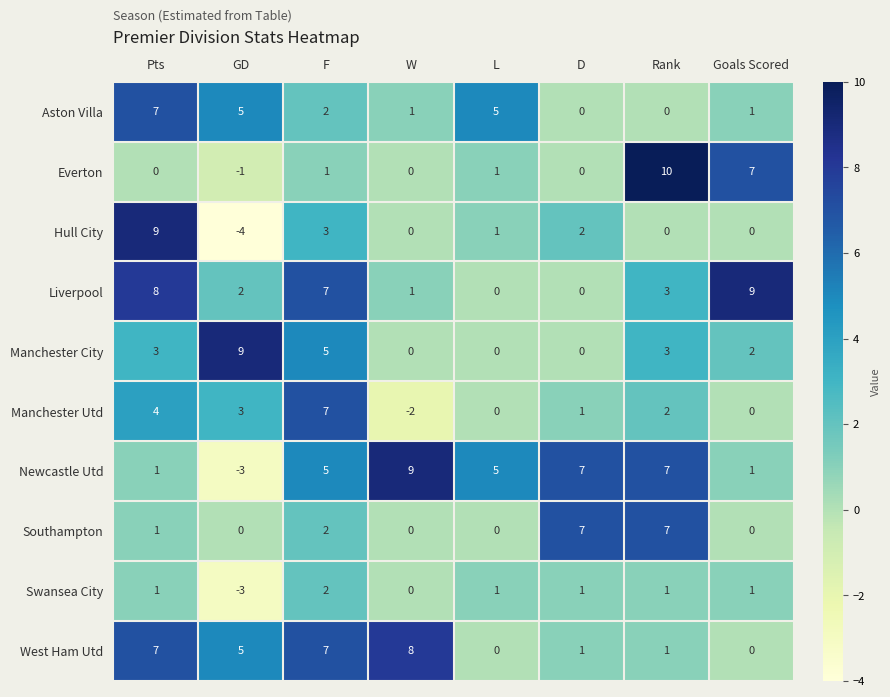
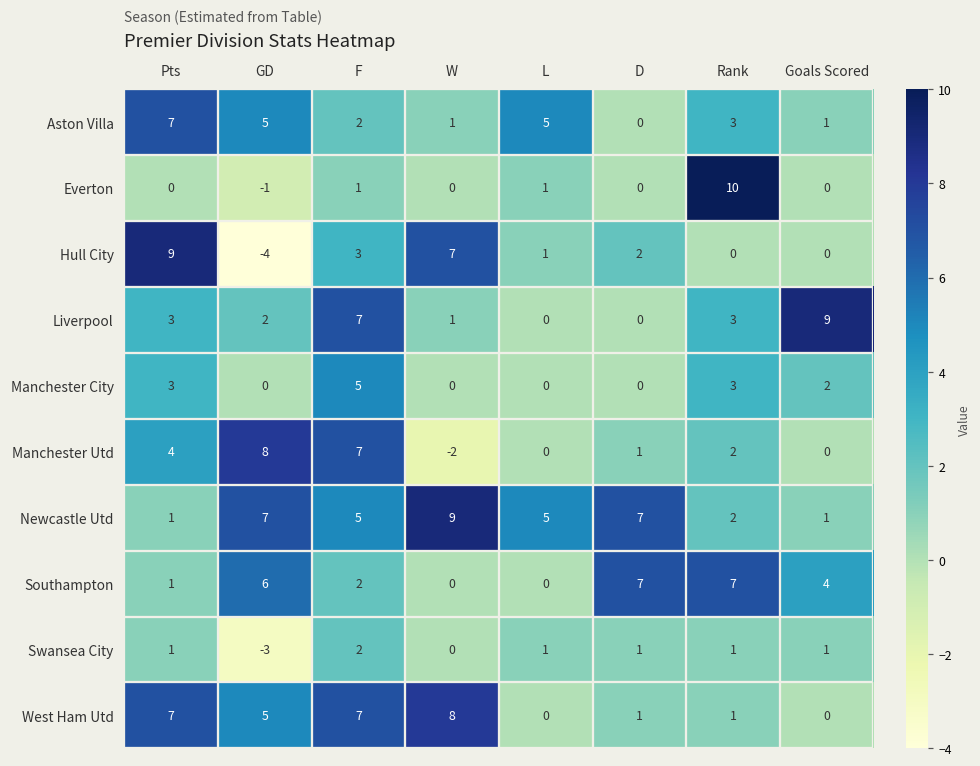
  {
    "Aston Villa": {
      "Pts": 7,
      "GD": 5,
      "F": 2,
      "W": 1,
      "L": 5,
      "D": 0,
-     "Rank": 0,
+     "Rank": 3,
      "Goals Scored": 1
    },
    "Everton": {
      "Pts": 0,
      "GD": -1,
      "F": 1,
      "W": 0,
      "L": 1,
      "D": 0,
      "Rank": 10,
-     "Goals Scored": 7
+     "Goals Scored": 0
    },
    "Hull City": {
      "Pts": 9,
      "GD": -4,
      "F": 3,
-     "W": 0,
+     "W": 7,
      "L": 1,
      "D": 2,
      "Rank": 0,
      "Goals Scored": 0
    },
    "Liverpool": {
-     "Pts": 8,
+     "Pts": 3,
      "GD": 2,
      "F": 7,
      "W": 1,
      "L": 0,
      "D": 0,
      "Rank": 3,
      "Goals Scored": 9
    },
    "Manchester City": {
      "Pts": 3,
-     "GD": 9,
+     "GD": 0,
      "F": 5,
      "W": 0,
      "L": 0,
      "D": 0,
      "Rank": 3,
      "Goals Scored": 2
    },
    "Manchester Utd": {
      "Pts": 4,
-     "GD": 3,
+     "GD": 8,
      "F": 7,
      "W": -2,
      "L": 0,
      "D": 1,
      "Rank": 2,
      "Goals Scored": 0
    },
    "Newcastle Utd": {
      "Pts": 1,
-     "GD": -3,
+     "GD": 7,
      "F": 5,
      "W": 9,
      "L": 5,
      "D": 7,
-     "Rank": 7,
+     "Rank": 2,
      "Goals Scored": 1
    },
    "Southampton": {
      "Pts": 1,
-     "GD": 0,
+     "GD": 6,
      "F": 2,
      "W": 0,
      "L": 0,
      "D": 7,
      "Rank": 7,
-     "Goals Scored": 0
+     "Goals Scored": 4
    },
    "Swansea City": {
      "Pts": 1,
      "GD": -3,
      "F": 2,
      "W": 0,
      "L": 1,
      "D": 1,
      "Rank": 1,
      "Goals Scored": 1
    },
    "West Ham Utd": {
      "Pts": 7,
      "GD": 5,
      "F": 7,
      "W": 8,
      "L": 0,
      "D": 1,
      "Rank": 1,
      "Goals Scored": 0
    }
  }
